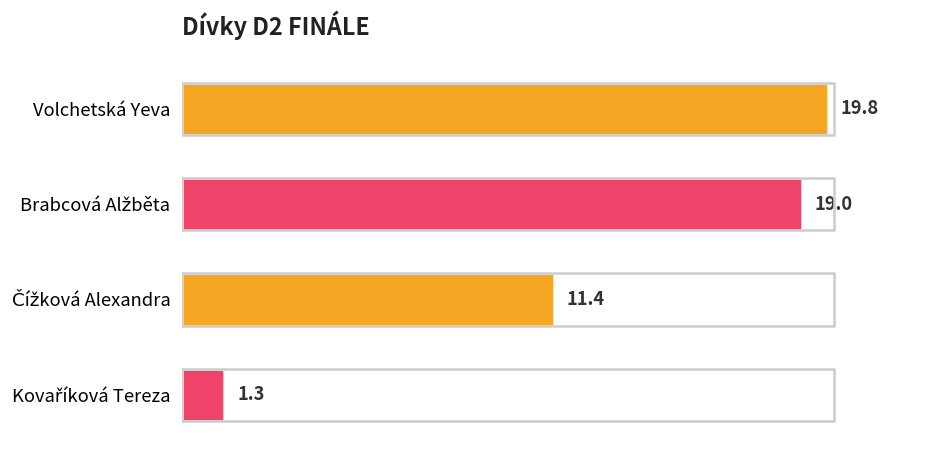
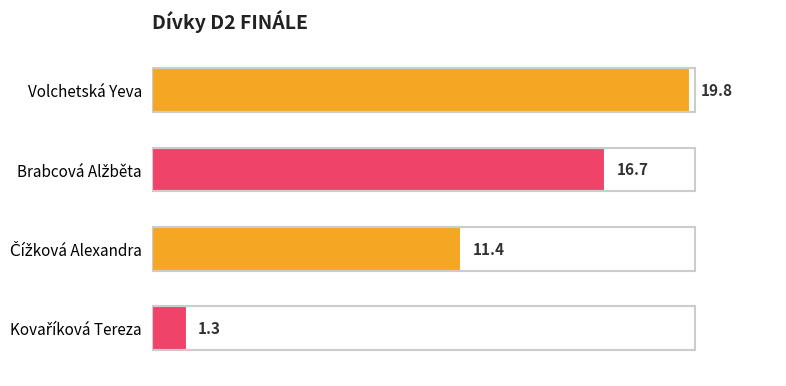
  {
    "Volchetská Yeva": 19.8,
-   "Brabcová Alžběta": 19.0,
+   "Brabcová Alžběta": 16.7,
    "Čížková Alexandra": 11.4,
    "Kovaříková Tereza": 1.3
  }
